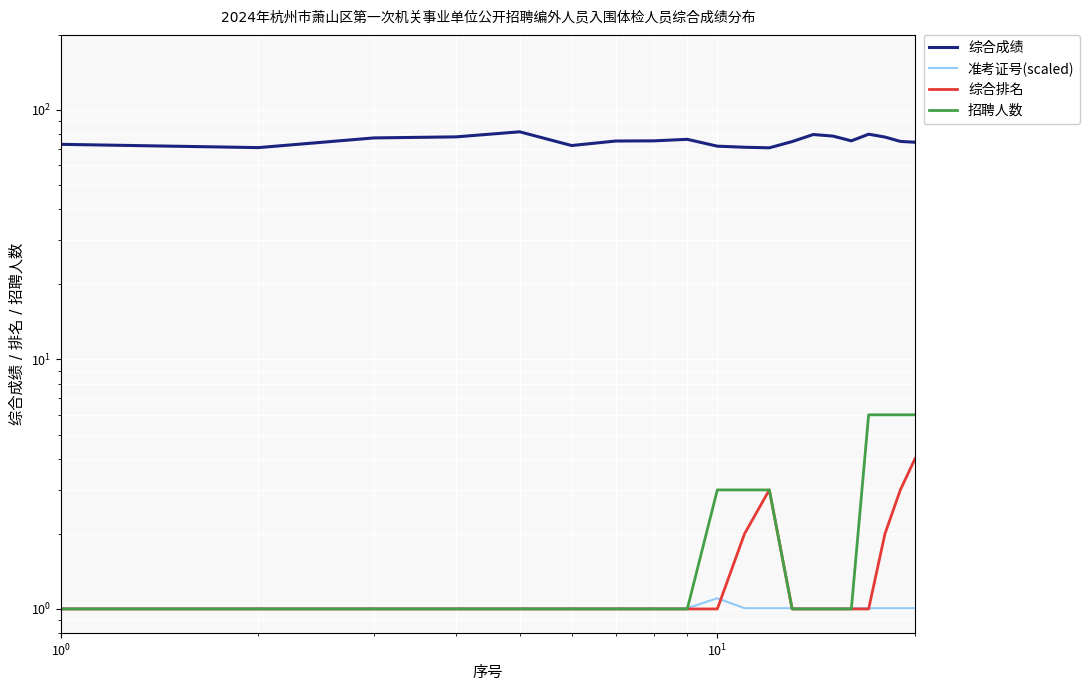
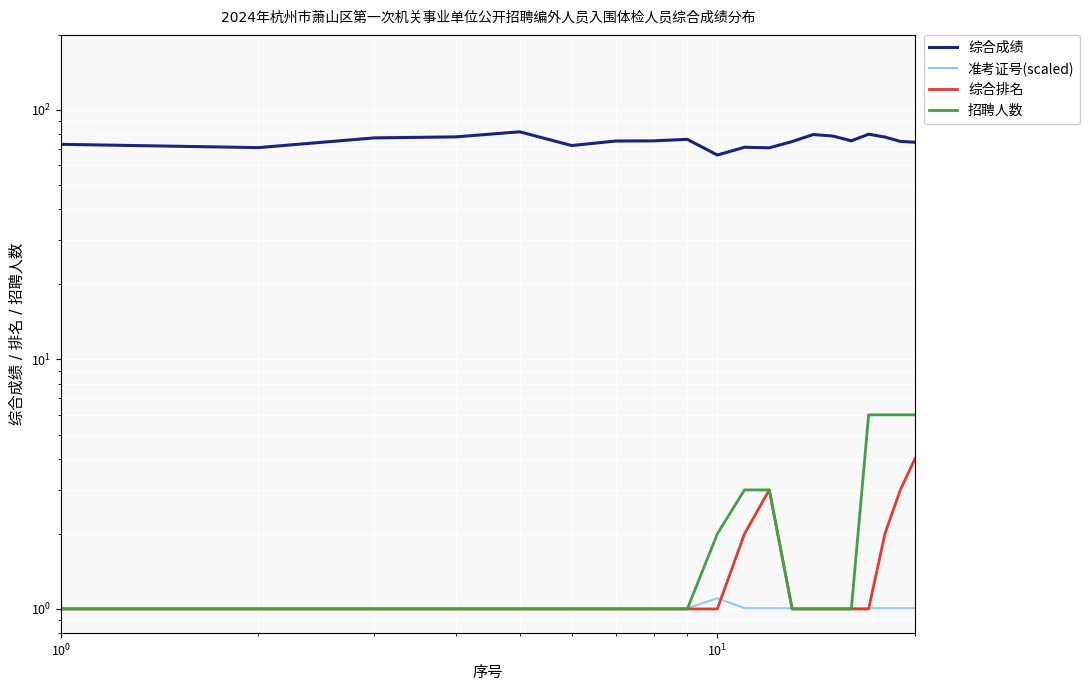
  {
    "综合成绩": {
      "10^0": 73,
-     "10^1": 72
+     "10^1": 66
    },
    "准考证号(scaled)": {
      "10^1": 1.1
    },
    "综合排名": {
      "10^1": 1
    },
    "招聘人数": {
-     "10^1": 3
+     "10^1": 2
    }
  }
